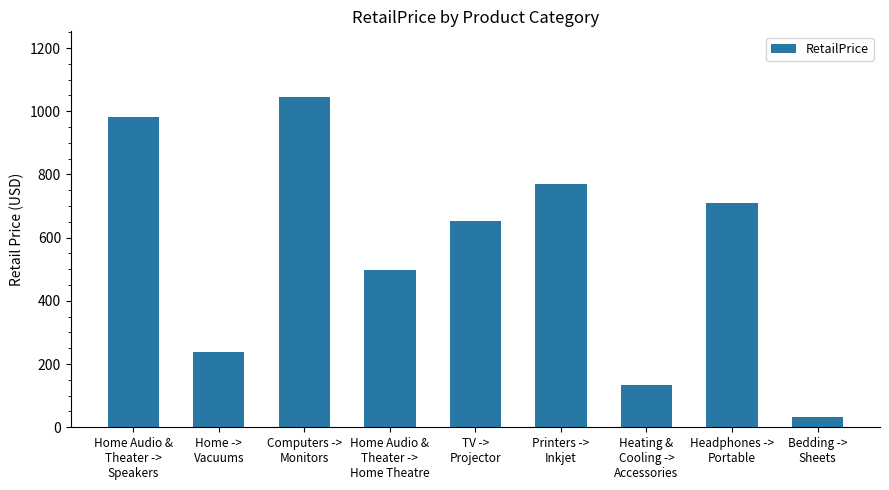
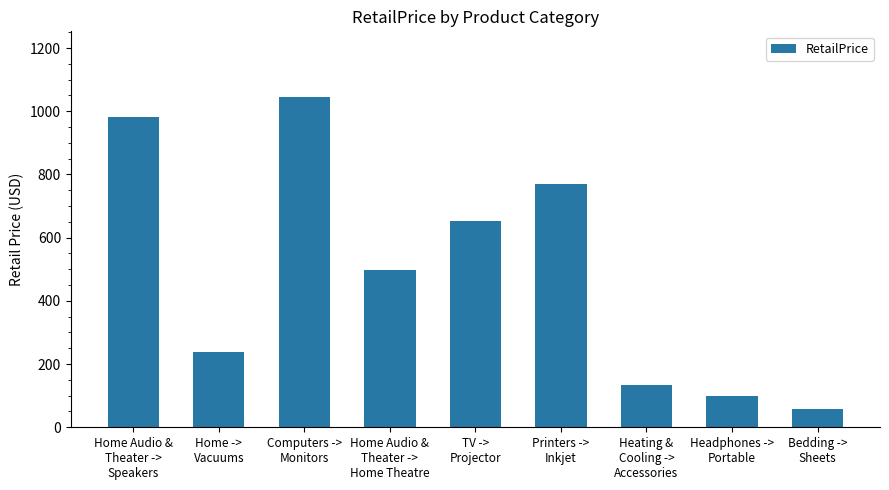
  {
    "Home Audio & Theater -> Speakers": 980,
    "Home -> Vacuums": 240,
    "Computers -> Monitors": 1040,
    "Home Audio & Theater -> Home Theatre": 500,
    "TV -> Projector": 650,
    "Printers -> Inkjet": 770,
    "Heating & Cooling -> Accessories": 130,
-   "Headphones -> Portable": 710,
-   "Bedding -> Sheets": 30
+   "Headphones -> Portable": 100,
+   "Bedding -> Sheets": 60
  }
